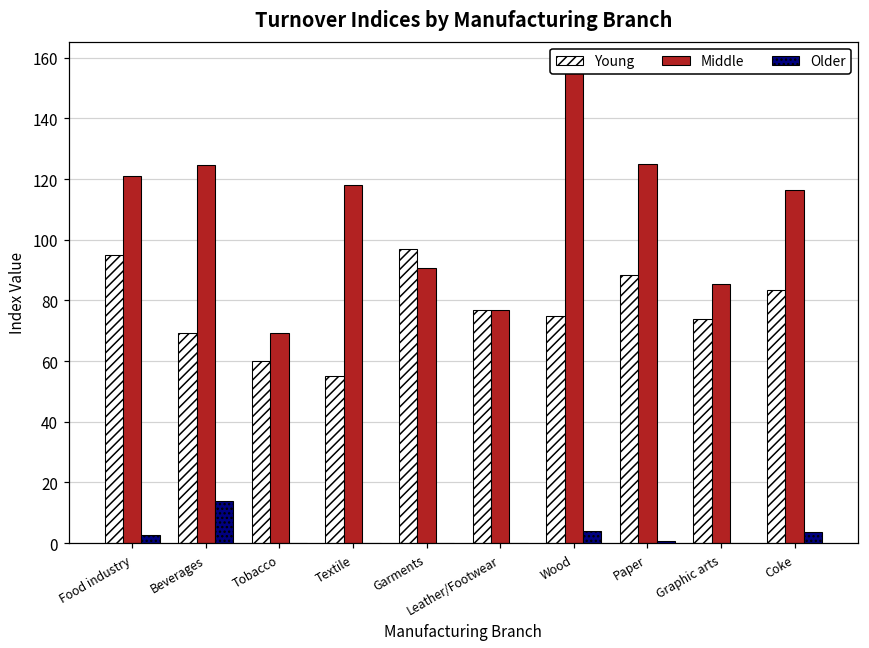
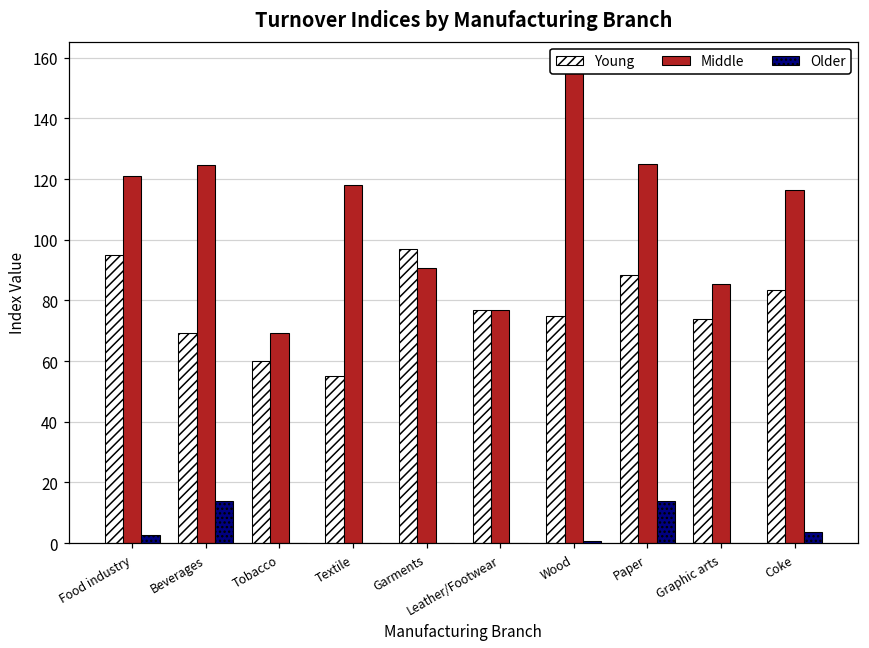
  {
    "Young": {
      "Food industry": 95,
      "Beverages": 69,
      "Tobacco": 60,
      "Textile": 55,
      "Garments": 97,
      "Leather/Footwear": 77,
      "Wood": 75,
      "Paper": 88,
      "Graphic arts": 74,
      "Coke": 83
    },
    "Middle": {
      "Food industry": 121,
      "Beverages": 125,
      "Tobacco": 69,
      "Textile": 118,
      "Garments": 91,
      "Leather/Footwear": 77,
      "Paper": 125,
      "Graphic arts": 86,
      "Coke": 116
    },
    "Older": {
      "Food industry": 3,
      "Beverages": 14,
-     "Wood": 4,
-     "Paper": 1,
+     "Wood": 1,
+     "Paper": 14,
      "Coke": 4
    }
  }
